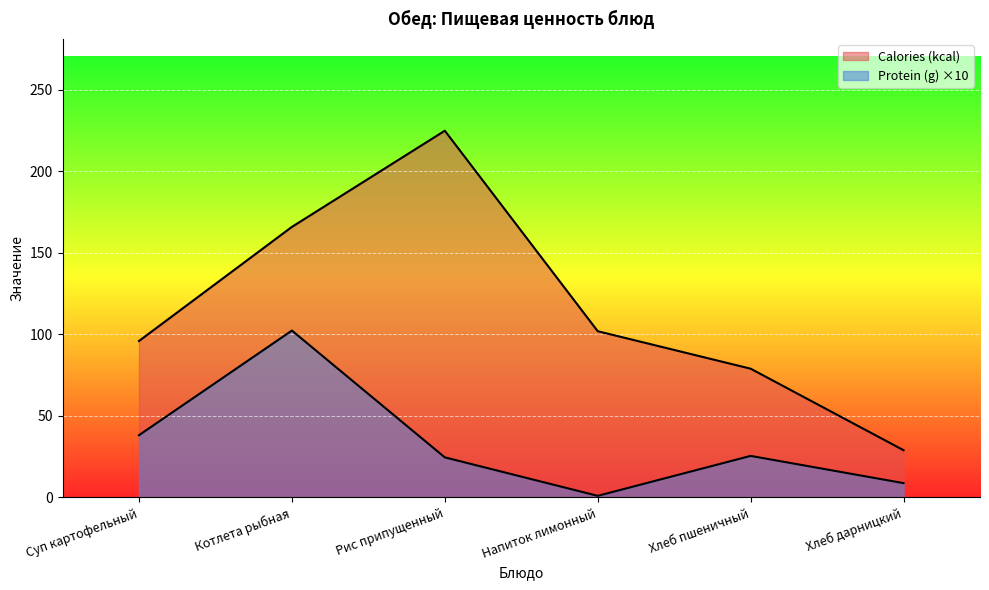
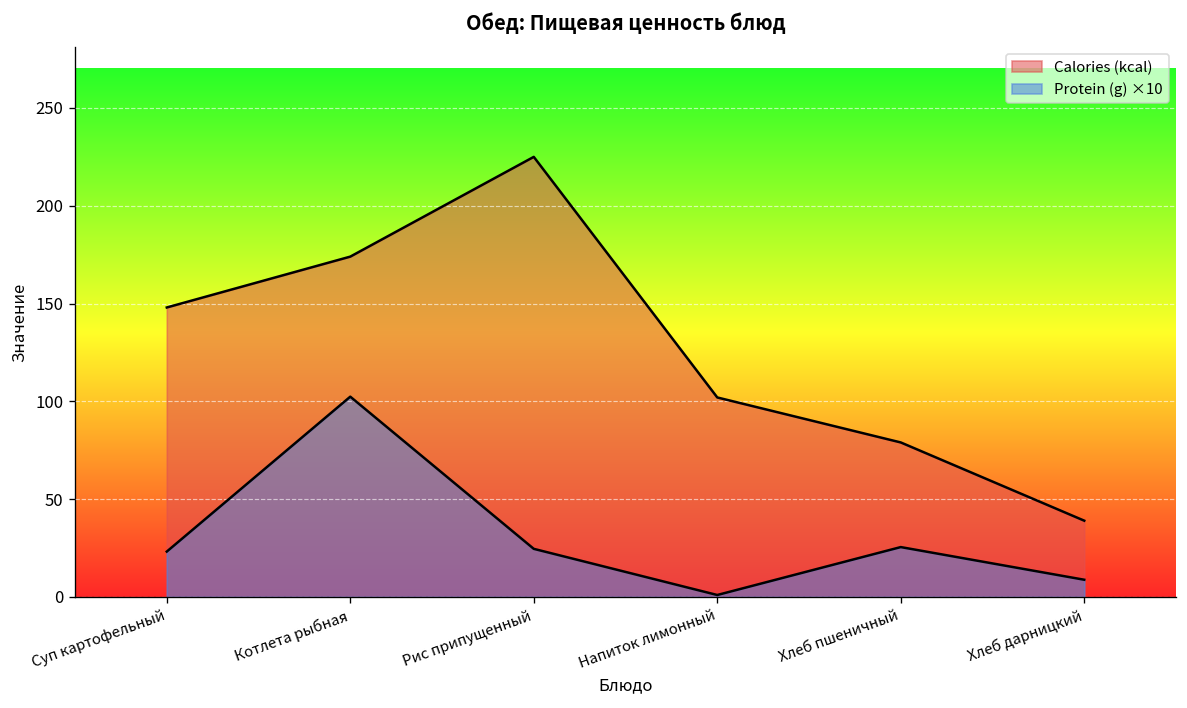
  {
    "Calories (kcal)": {
-     "Суп картофельный": 96,
-     "Котлета рыбная": 166,
+     "Суп картофельный": 148,
+     "Котлета рыбная": 174,
      "Рис припущенный": 225,
      "Напиток лимонный": 102,
      "Хлеб пшеничный": 79,
-     "Хлеб дарницкий": 29
+     "Хлеб дарницкий": 39
    },
    "Protein (g) ×10": {
-     "Суп картофельный": 38,
+     "Суп картофельный": 23,
      "Котлета рыбная": 102,
      "Рис припущенный": 25,
      "Напиток лимонный": 1,
      "Хлеб пшеничный": 26,
      "Хлеб дарницкий": 9
    }
  }
